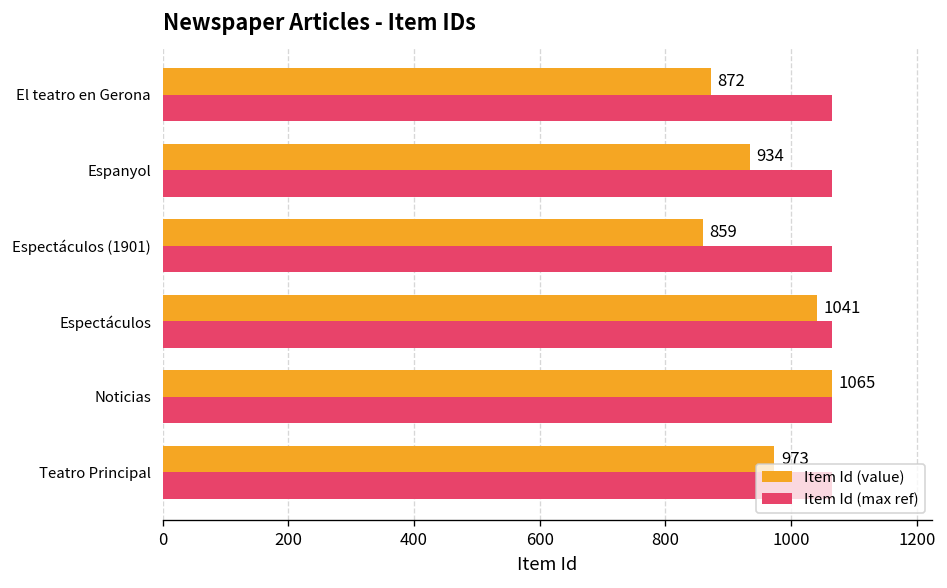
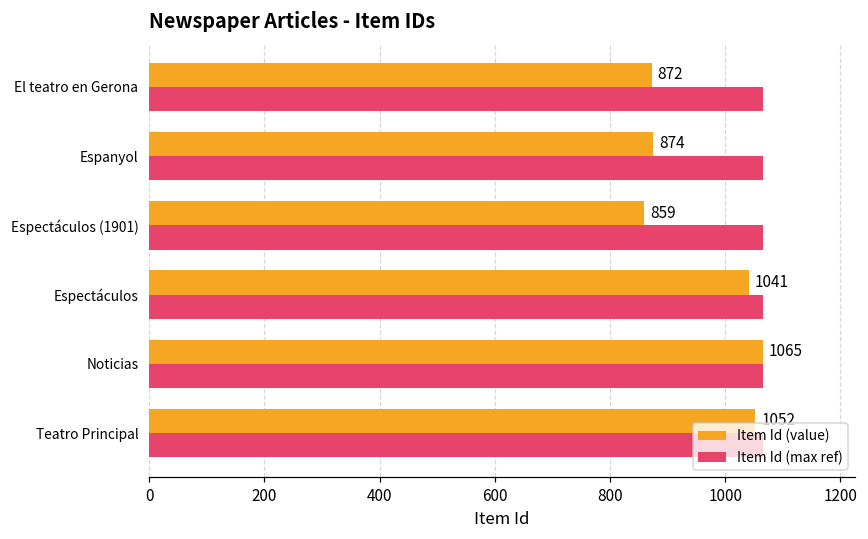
  {
    "Item Id (value)": {
      "El teatro en Gerona": 872,
-     "Espanyol": 934,
+     "Espanyol": 874,
      "Espectáculos (1901)": 859,
      "Espectáculos": 1041,
      "Noticias": 1065,
-     "Teatro Principal": 970
+     "Teatro Principal": 1050
    },
    "Item Id (max ref)": {
      "El teatro en Gerona": 1070,
      "Espanyol": 1070,
      "Espectáculos (1901)": 1070,
      "Espectáculos": 1070
    }
  }
